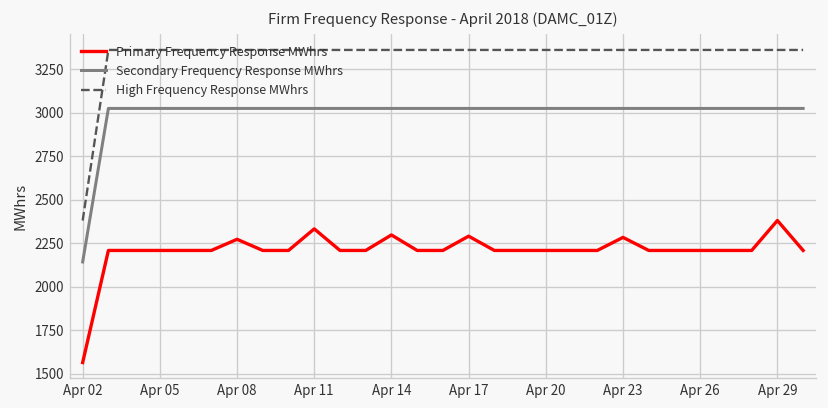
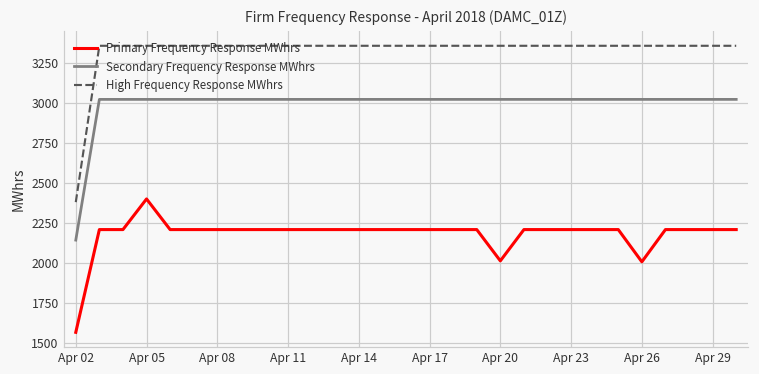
  {
    "Primary Frequency Response MWhrs": {
      "Apr 02": 1560,
-     "Apr 05": 2210,
-     "Apr 08": 2270,
-     "Apr 11": 2330,
-     "Apr 14": 2300,
-     "Apr 17": 2290,
-     "Apr 20": 2210,
-     "Apr 23": 2280,
-     "Apr 26": 2210,
-     "Apr 29": 2380
+     "Apr 05": 2400,
+     "Apr 08": 2210,
+     "Apr 11": 2210,
+     "Apr 14": 2210,
+     "Apr 17": 2210,
+     "Apr 20": 2010,
+     "Apr 23": 2210,
+     "Apr 26": 2010,
+     "Apr 29": 2210
    },
    "Secondary Frequency Response MWhrs": {
      "Apr 02": 2140,
      "Apr 05": 3020,
      "Apr 08": 3020,
      "Apr 11": 3020,
      "Apr 14": 3020,
      "Apr 17": 3020,
      "Apr 20": 3020,
      "Apr 23": 3020,
      "Apr 26": 3020,
      "Apr 29": 3020
    },
    "High Frequency Response MWhrs": {
      "Apr 02": 2380,
      "Apr 05": 3360,
      "Apr 08": 3360,
      "Apr 11": 3360,
      "Apr 14": 3360,
      "Apr 17": 3360,
      "Apr 20": 3360,
      "Apr 23": 3360,
      "Apr 26": 3360,
      "Apr 29": 3360
    }
  }
